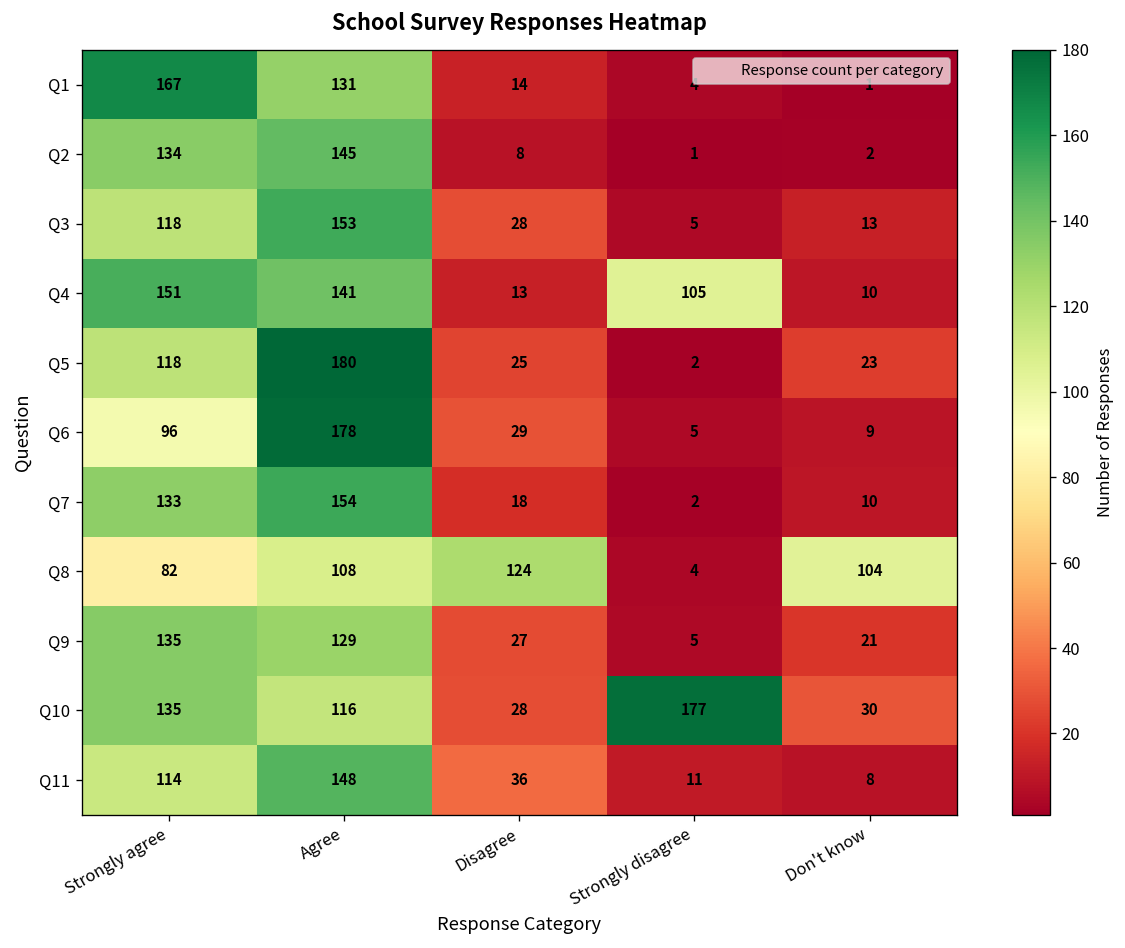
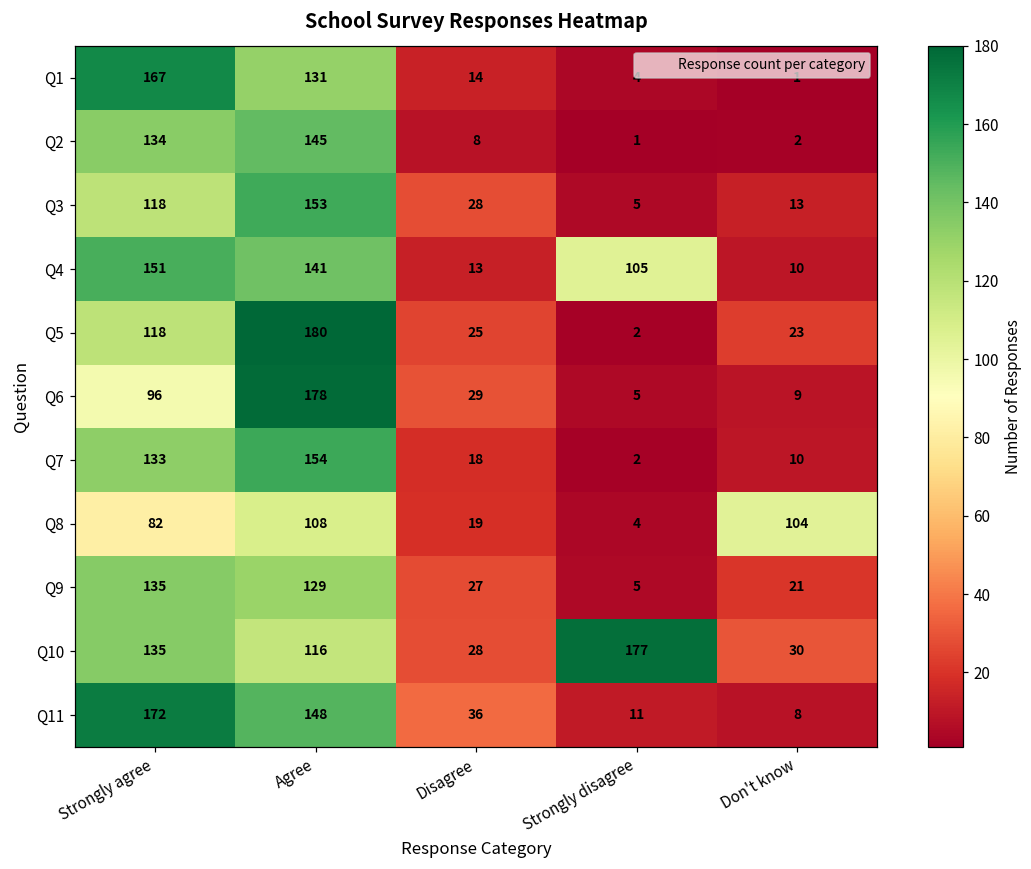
  {
    "Q1": {
      "Strongly agree": 167,
      "Agree": 131,
      "Disagree": 14
    },
    "Q2": {
      "Strongly agree": 134,
      "Agree": 145,
      "Disagree": 8,
      "Strongly disagree": 1,
      "Don't know": 2
    },
    "Q3": {
      "Strongly agree": 118,
      "Agree": 153,
      "Disagree": 28,
      "Strongly disagree": 5,
      "Don't know": 13
    },
    "Q4": {
      "Strongly agree": 151,
      "Agree": 141,
      "Disagree": 13,
      "Strongly disagree": 105,
      "Don't know": 10
    },
    "Q5": {
      "Strongly agree": 118,
      "Agree": 180,
      "Disagree": 25,
      "Strongly disagree": 2,
      "Don't know": 23
    },
    "Q6": {
      "Strongly agree": 96,
      "Agree": 178,
      "Disagree": 29,
      "Strongly disagree": 5,
      "Don't know": 9
    },
    "Q7": {
      "Strongly agree": 133,
      "Agree": 154,
      "Disagree": 18,
      "Strongly disagree": 2,
      "Don't know": 10
    },
    "Q8": {
      "Strongly agree": 82,
      "Agree": 108,
-     "Disagree": 124,
+     "Disagree": 19,
      "Strongly disagree": 4,
      "Don't know": 104
    },
    "Q9": {
      "Strongly agree": 135,
      "Agree": 129,
      "Disagree": 27,
      "Strongly disagree": 5,
      "Don't know": 21
    },
    "Q10": {
      "Strongly agree": 135,
      "Agree": 116,
      "Disagree": 28,
      "Strongly disagree": 177,
      "Don't know": 30
    },
    "Q11": {
-     "Strongly agree": 114,
+     "Strongly agree": 172,
      "Agree": 148,
      "Disagree": 36,
      "Strongly disagree": 11,
      "Don't know": 8
    }
  }
